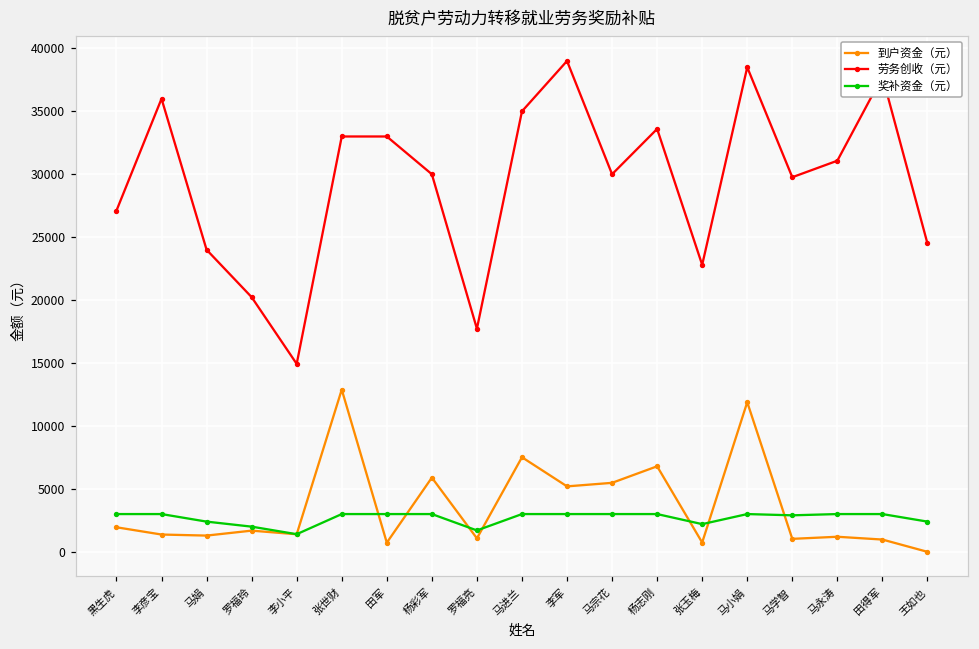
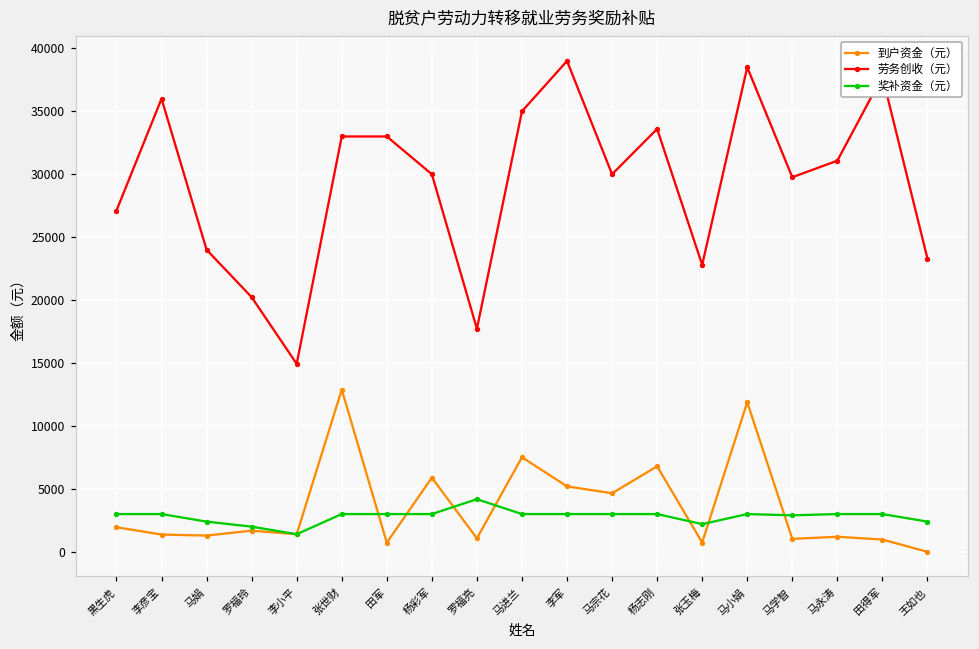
  {
    "到户资金（元）": {
      "黑生虎": 2000,
      "李彦宝": 1400,
      "马娟": 1300,
      "罗福玲": 1700,
      "张世财": 12900,
      "田军": 700,
      "杨彩军": 5900,
      "罗福亮": 1100,
      "马进兰": 7500,
      "李军": 5200,
-     "马宗花": 5500,
+     "马宗花": 4700,
      "杨志刚": 6800,
      "张玉梅": 700,
      "马小娟": 11900,
      "马学智": 1000,
      "马永涛": 1200,
      "田得军": 1000,
      "王如也": 0
    },
    "劳务创收（元）": {
      "黑生虎": 27100,
      "李彦宝": 36000,
      "马娟": 24000,
      "罗福玲": 20200,
      "李小平": 14900,
      "张世财": 33000,
      "田军": 33000,
      "杨彩军": 30000,
      "罗福亮": 17700,
      "马进兰": 35000,
      "李军": 39000,
      "马宗花": 30000,
      "杨志刚": 33600,
      "张玉梅": 22800,
      "马小娟": 38500,
      "马学智": 29800,
      "马永涛": 31100,
-     "王如也": 24500
+     "王如也": 23300
    },
    "奖补资金（元）": {
      "黑生虎": 3000,
      "李彦宝": 3000,
      "马娟": 2400,
      "罗福玲": 2000,
      "张世财": 3000,
      "田军": 3000,
      "杨彩军": 3000,
-     "罗福亮": 1700,
+     "罗福亮": 4200,
      "马进兰": 3000,
      "李军": 3000,
      "马宗花": 3000,
      "杨志刚": 3000,
      "张玉梅": 2200,
      "马小娟": 3000,
      "马学智": 2900,
      "马永涛": 3000,
      "田得军": 3000,
      "王如也": 2400
    }
  }
